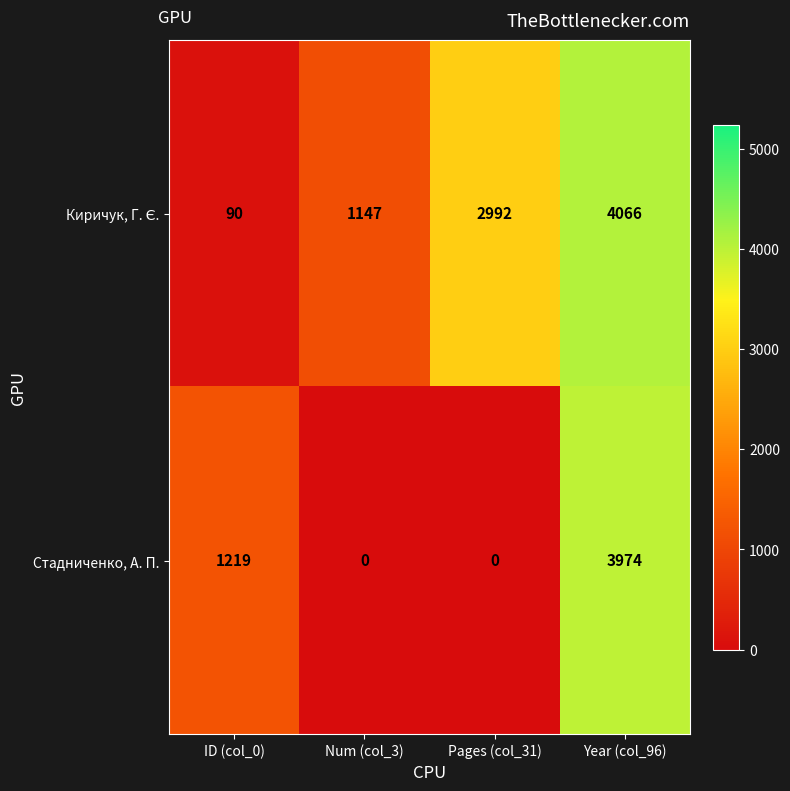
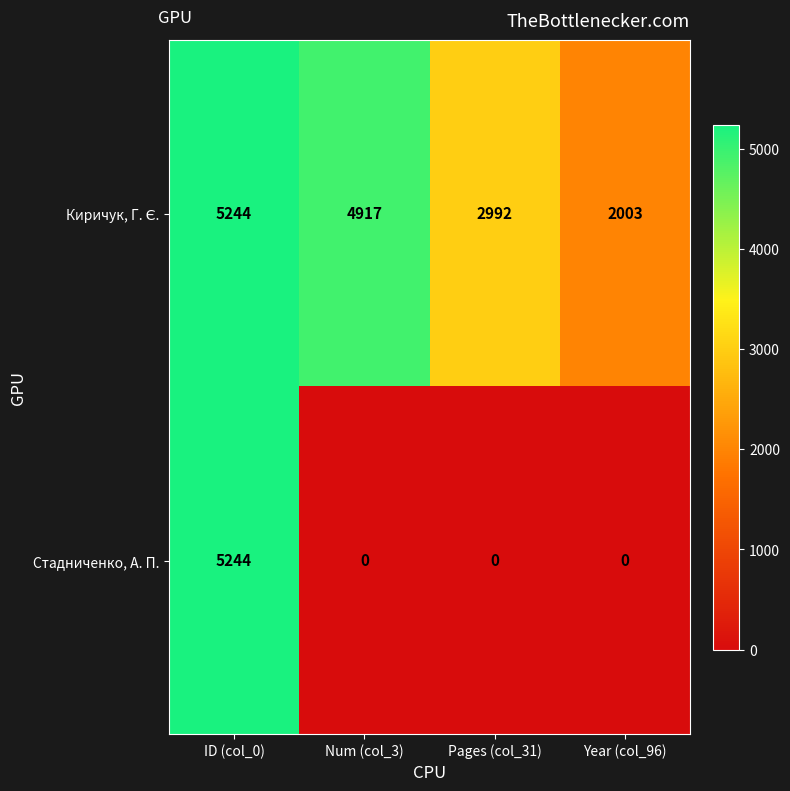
  {
    "Киричук, Г. Є.": {
-     "ID (col_0)": 90,
-     "Num (col_3)": 1147,
+     "ID (col_0)": 5244,
+     "Num (col_3)": 4917,
      "Pages (col_31)": 2992,
-     "Year (col_96)": 4066
+     "Year (col_96)": 2003
    },
    "Стадниченко, А. П.": {
-     "ID (col_0)": 1219,
+     "ID (col_0)": 5244,
      "Num (col_3)": 0,
      "Pages (col_31)": 0,
-     "Year (col_96)": 3974
+     "Year (col_96)": 0
    }
  }
